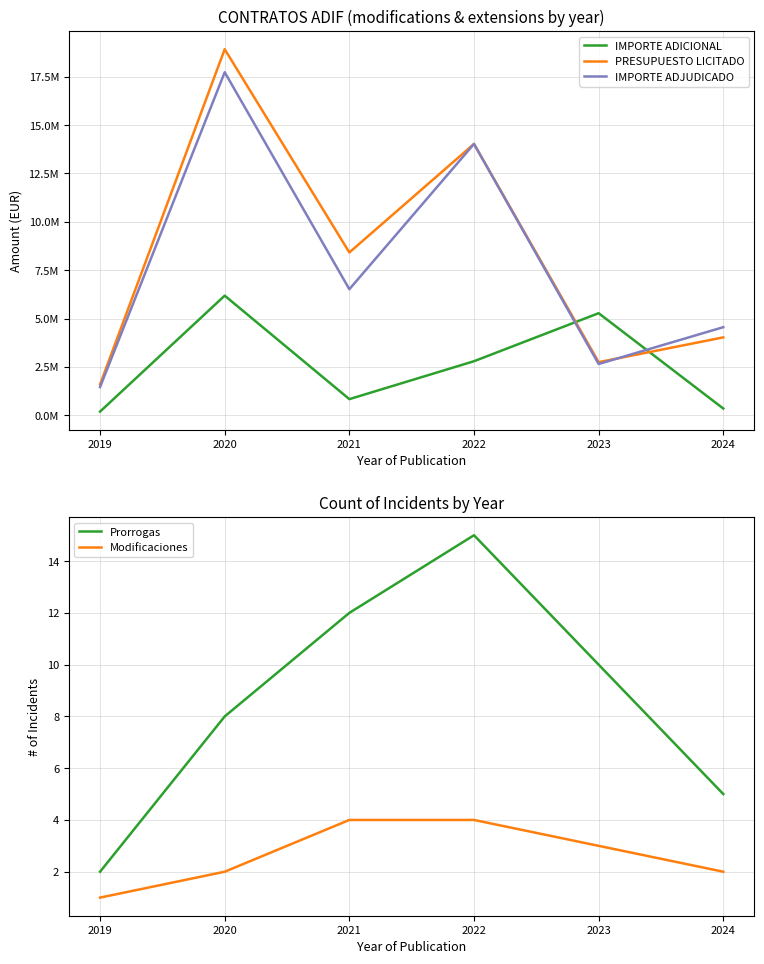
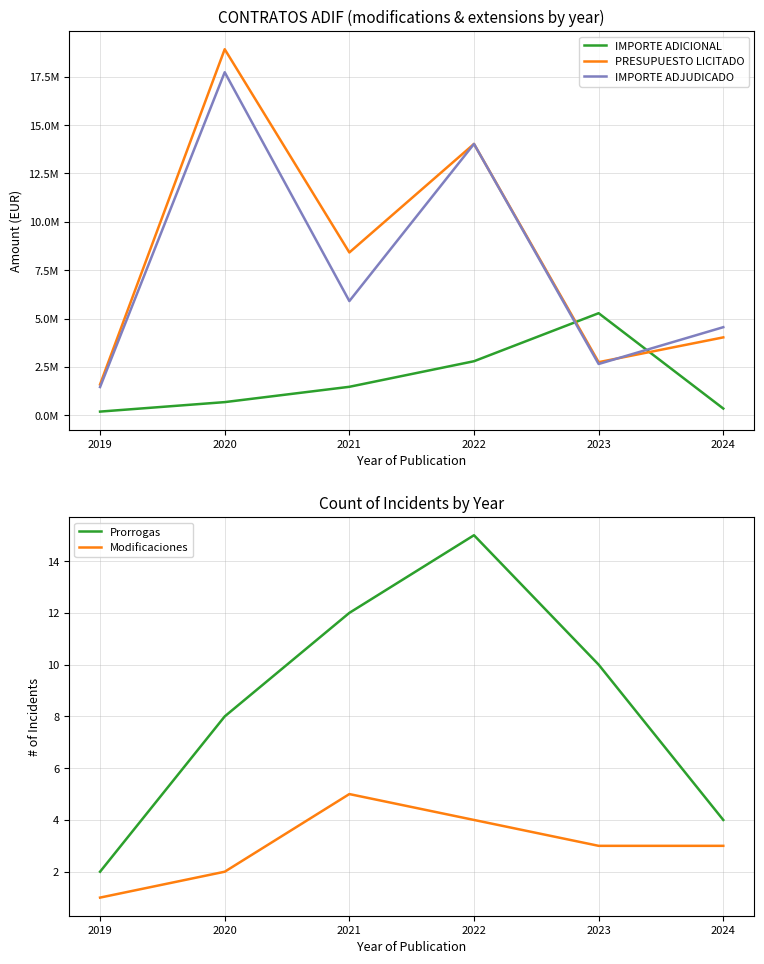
  {
    "CONTRATOS ADIF (modifications & extensions by year)": {
      "IMPORTE ADICIONAL": {
        "2019": 200000,
-       "2020": 6200000,
-       "2021": 800000,
+       "2020": 700000,
+       "2021": 1500000,
        "2022": 2800000,
        "2023": 5300000,
        "2024": 400000
      },
      "PRESUPUESTO LICITADO": {
        "2019": 1600000,
        "2020": 18900000,
        "2021": 8400000,
        "2024": 4000000
      },
      "IMPORTE ADJUDICADO": {
        "2019": 1500000,
        "2020": 17700000,
-       "2021": 6500000,
+       "2021": 5900000,
        "2024": 4600000
      }
    },
    "Count of Incidents by Year": {
      "Prorrogas": {
        "2019": 2,
        "2020": 8,
        "2021": 12,
        "2022": 15,
        "2023": 10,
-       "2024": 5
+       "2024": 4
      },
      "Modificaciones": {
        "2019": 1,
        "2020": 2,
-       "2021": 4,
+       "2021": 5,
        "2022": 4,
        "2023": 3,
-       "2024": 2
+       "2024": 3
      }
    }
  }
